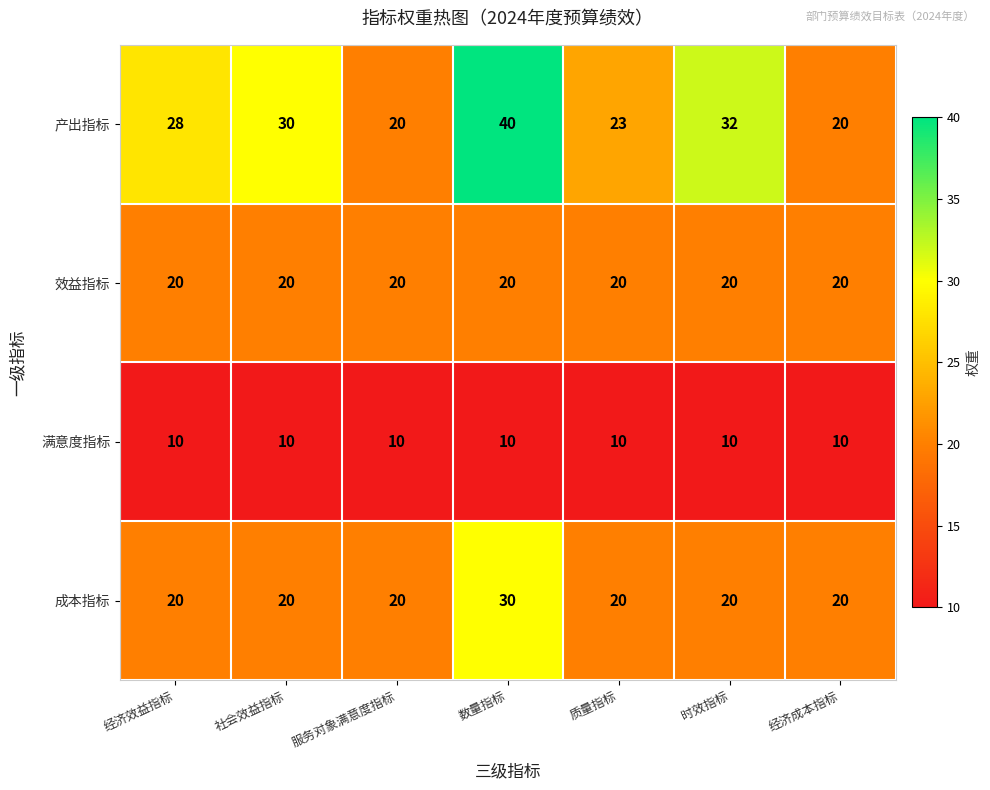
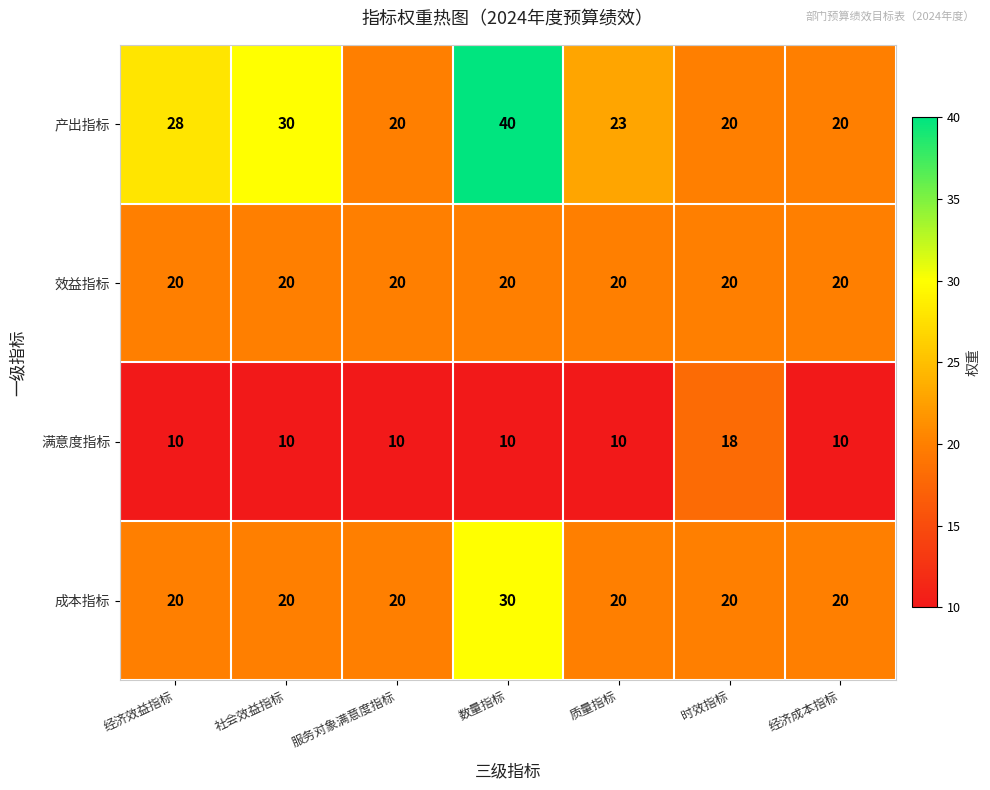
  {
    "产出指标": {
      "经济效益指标": 28,
      "社会效益指标": 30,
      "服务对象满意度指标": 20,
      "数量指标": 40,
      "质量指标": 23,
-     "时效指标": 32,
+     "时效指标": 20,
      "经济成本指标": 20
    },
    "效益指标": {
      "经济效益指标": 20,
      "社会效益指标": 20,
      "服务对象满意度指标": 20,
      "数量指标": 20,
      "质量指标": 20,
      "时效指标": 20,
      "经济成本指标": 20
    },
    "满意度指标": {
      "经济效益指标": 10,
      "社会效益指标": 10,
      "服务对象满意度指标": 10,
      "数量指标": 10,
      "质量指标": 10,
-     "时效指标": 10,
+     "时效指标": 18,
      "经济成本指标": 10
    },
    "成本指标": {
      "经济效益指标": 20,
      "社会效益指标": 20,
      "服务对象满意度指标": 20,
      "数量指标": 30,
      "质量指标": 20,
      "时效指标": 20,
      "经济成本指标": 20
    }
  }
